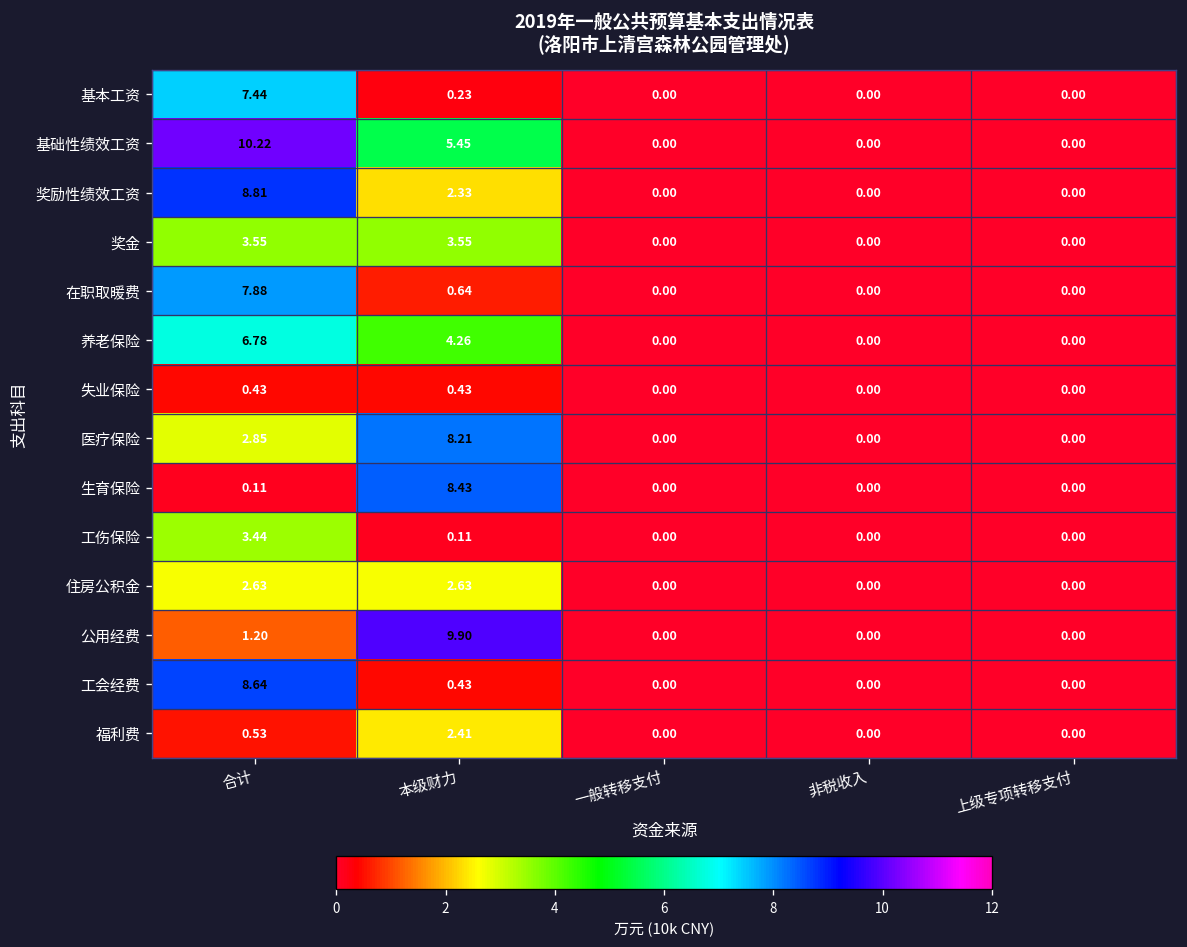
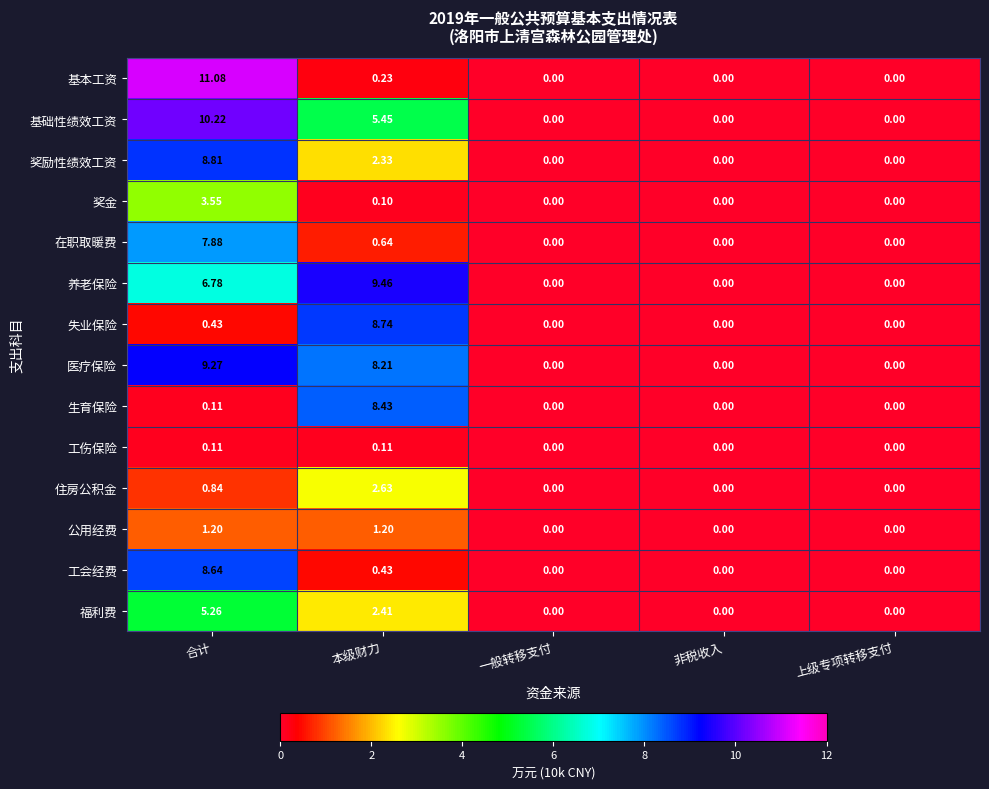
  {
    "基本工资": {
-     "合计": 7.44,
+     "合计": 11.08,
      "本级财力": 0.23,
      "一般转移支付": 0.00,
      "非税收入": 0.00,
      "上级专项转移支付": 0.00
    },
    "基础性绩效工资": {
      "合计": 10.22,
      "本级财力": 5.45,
      "一般转移支付": 0.00,
      "非税收入": 0.00,
      "上级专项转移支付": 0.00
    },
    "奖励性绩效工资": {
      "合计": 8.81,
      "本级财力": 2.33,
      "一般转移支付": 0.00,
      "非税收入": 0.00,
      "上级专项转移支付": 0.00
    },
    "奖金": {
      "合计": 3.55,
-     "本级财力": 3.55,
+     "本级财力": 0.10,
      "一般转移支付": 0.00,
      "非税收入": 0.00,
      "上级专项转移支付": 0.00
    },
    "在职取暖费": {
      "合计": 7.88,
      "本级财力": 0.64,
      "一般转移支付": 0.00,
      "非税收入": 0.00,
      "上级专项转移支付": 0.00
    },
    "养老保险": {
      "合计": 6.78,
-     "本级财力": 4.26,
+     "本级财力": 9.46,
      "一般转移支付": 0.00,
      "非税收入": 0.00,
      "上级专项转移支付": 0.00
    },
    "失业保险": {
      "合计": 0.43,
-     "本级财力": 0.43,
+     "本级财力": 8.74,
      "一般转移支付": 0.00,
      "非税收入": 0.00,
      "上级专项转移支付": 0.00
    },
    "医疗保险": {
-     "合计": 2.85,
+     "合计": 9.27,
      "本级财力": 8.21,
      "一般转移支付": 0.00,
      "非税收入": 0.00,
      "上级专项转移支付": 0.00
    },
    "生育保险": {
      "合计": 0.11,
      "本级财力": 8.43,
      "一般转移支付": 0.00,
      "非税收入": 0.00,
      "上级专项转移支付": 0.00
    },
    "工伤保险": {
-     "合计": 3.44,
+     "合计": 0.11,
      "本级财力": 0.11,
      "一般转移支付": 0.00,
      "非税收入": 0.00,
      "上级专项转移支付": 0.00
    },
    "住房公积金": {
-     "合计": 2.63,
+     "合计": 0.84,
      "本级财力": 2.63,
      "一般转移支付": 0.00,
      "非税收入": 0.00,
      "上级专项转移支付": 0.00
    },
    "公用经费": {
      "合计": 1.20,
-     "本级财力": 9.90,
+     "本级财力": 1.20,
      "一般转移支付": 0.00,
      "非税收入": 0.00,
      "上级专项转移支付": 0.00
    },
    "工会经费": {
      "合计": 8.64,
      "本级财力": 0.43,
      "一般转移支付": 0.00,
      "非税收入": 0.00,
      "上级专项转移支付": 0.00
    },
    "福利费": {
-     "合计": 0.53,
+     "合计": 5.26,
      "本级财力": 2.41,
      "一般转移支付": 0.00,
      "非税收入": 0.00,
      "上级专项转移支付": 0.00
    }
  }
